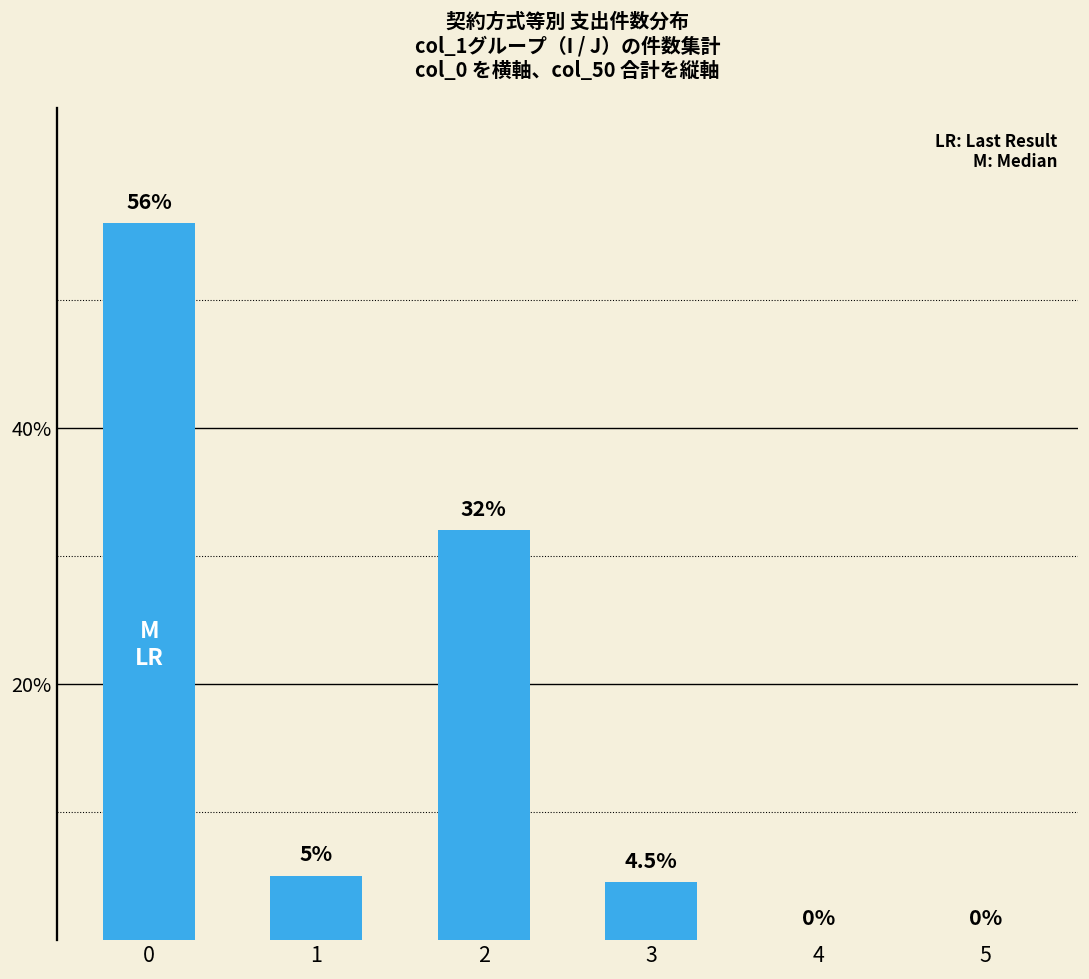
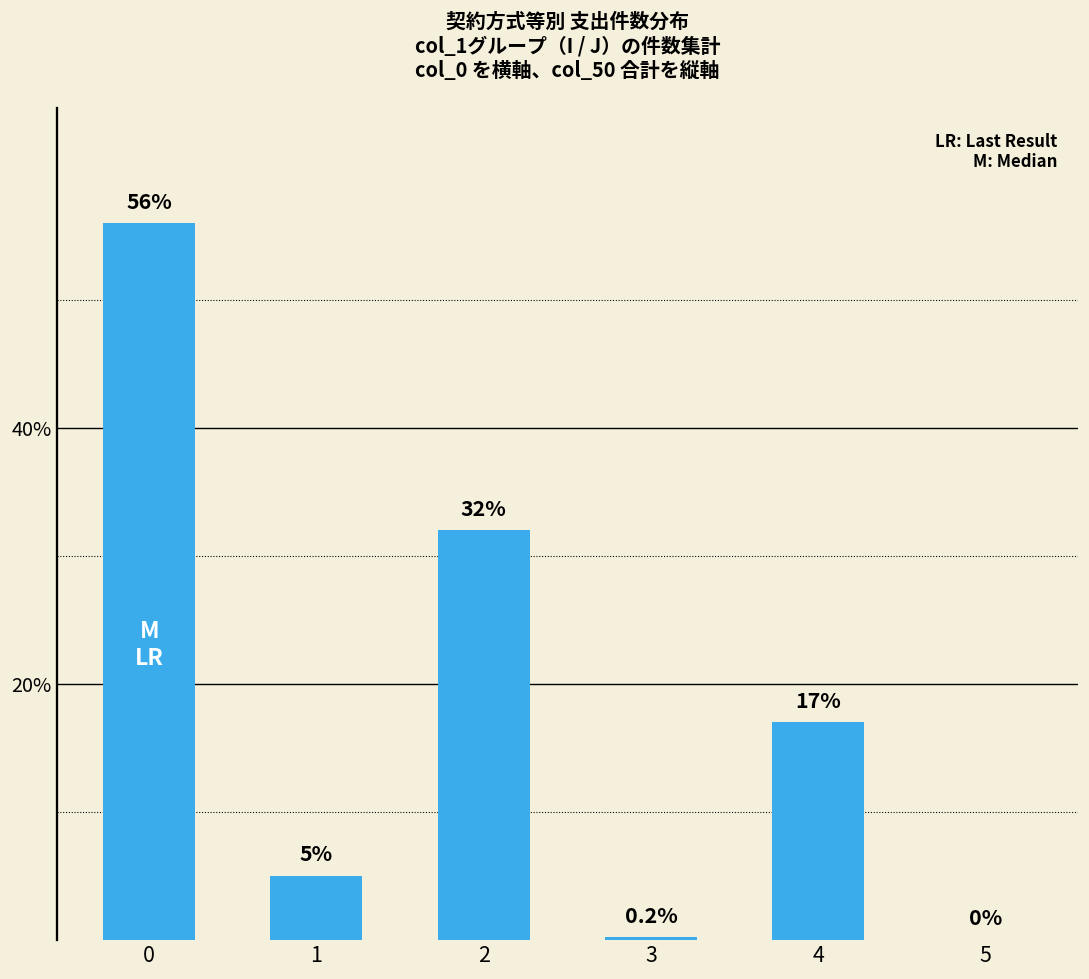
  {
    "0": "56%",
    "1": "5%",
    "2": "32%",
-   "3": "4.5%",
-   "4": "0%",
+   "3": "0.2%",
+   "4": "17%",
    "5": "0%"
  }
